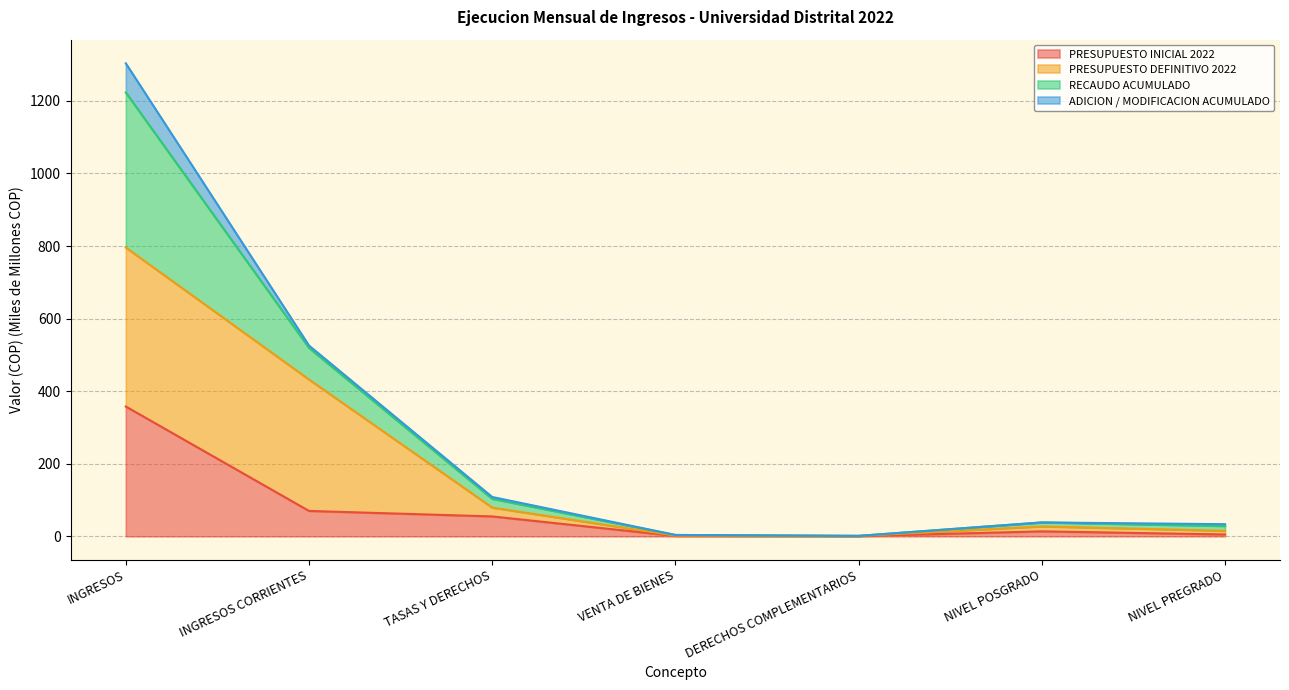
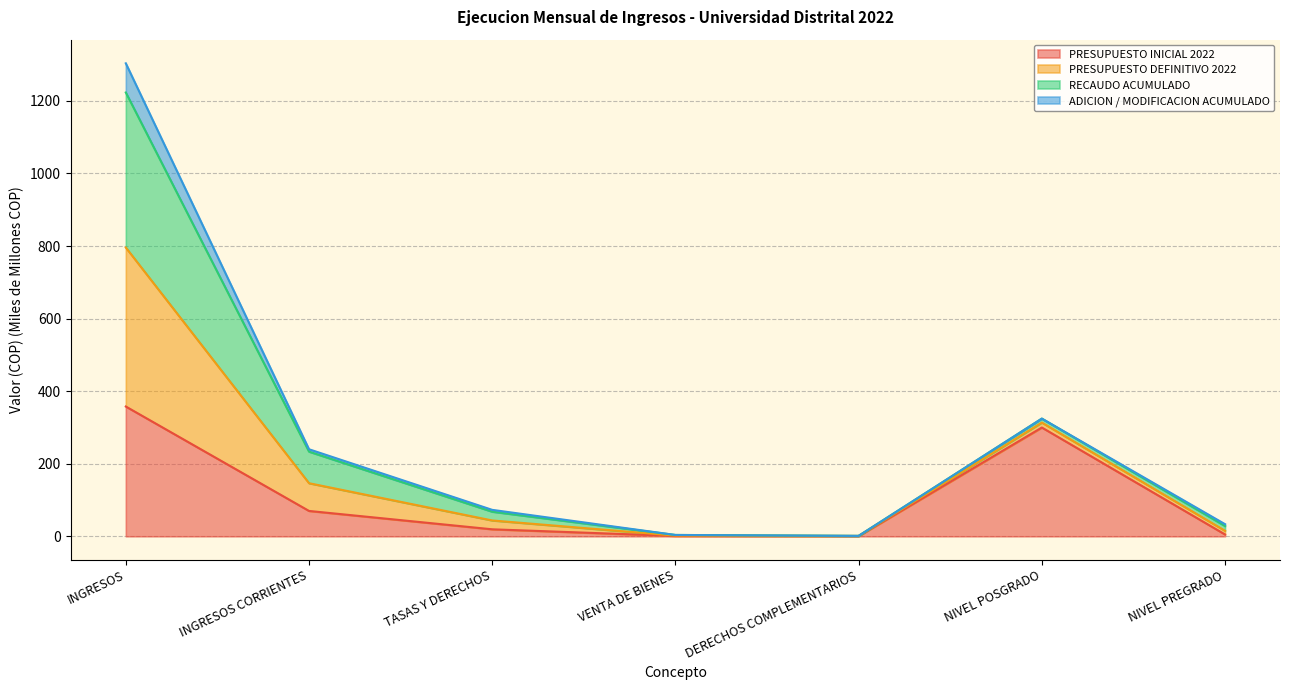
  {
    "PRESUPUESTO INICIAL 2022": {
      "INGRESOS": 360,
      "INGRESOS CORRIENTES": 70,
-     "TASAS Y DERECHOS": 50,
-     "NIVEL POSGRADO": 10,
+     "TASAS Y DERECHOS": 20,
+     "NIVEL POSGRADO": 300,
      "NIVEL PREGRADO": 10
    },
    "PRESUPUESTO DEFINITIVO 2022": {
      "INGRESOS": 440,
-     "INGRESOS CORRIENTES": 360,
+     "INGRESOS CORRIENTES": 80,
      "TASAS Y DERECHOS": 20,
      "NIVEL POSGRADO": 10,
      "NIVEL PREGRADO": 10
    },
    "RECAUDO ACUMULADO": {
      "INGRESOS": 430
    },
    "ADICION / MODIFICACION ACUMULADO": {
      "INGRESOS": 80
    }
  }
